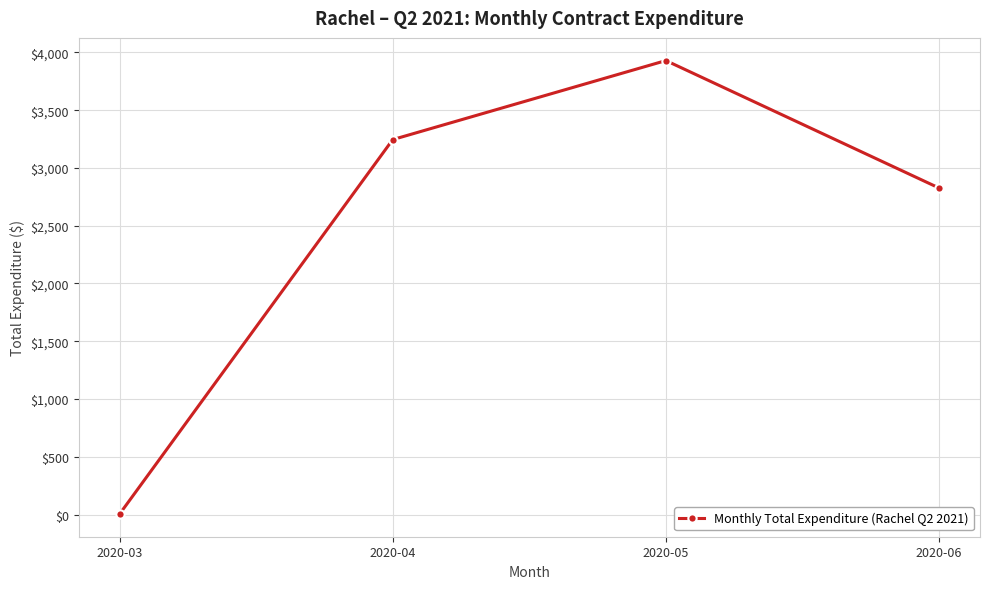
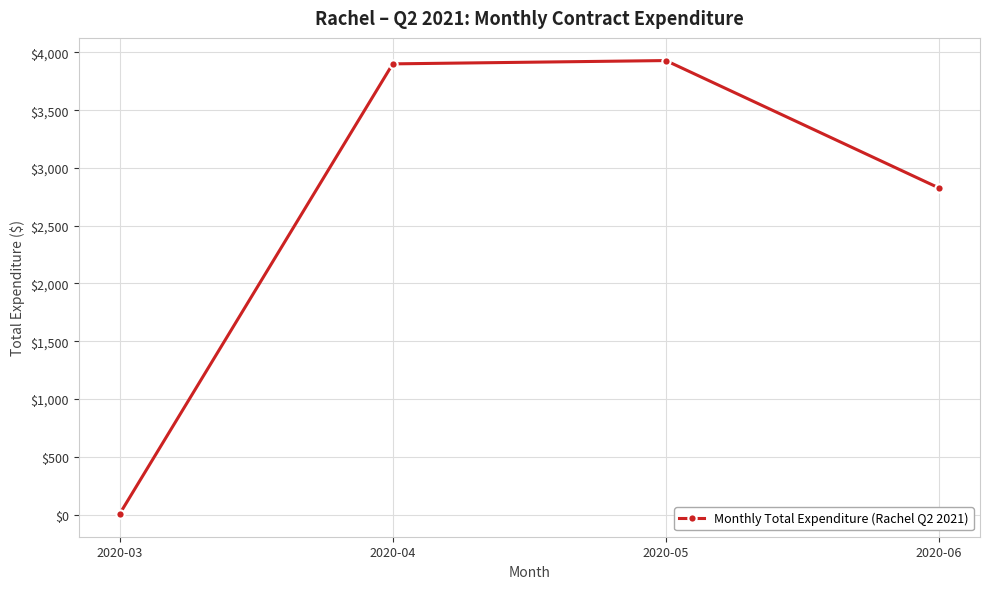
  {
    "2020-03": "$0",
-   "2020-04": "$3,250",
+   "2020-04": "$3,900",
    "2020-05": "$3,930",
    "2020-06": "$2,830"
  }
